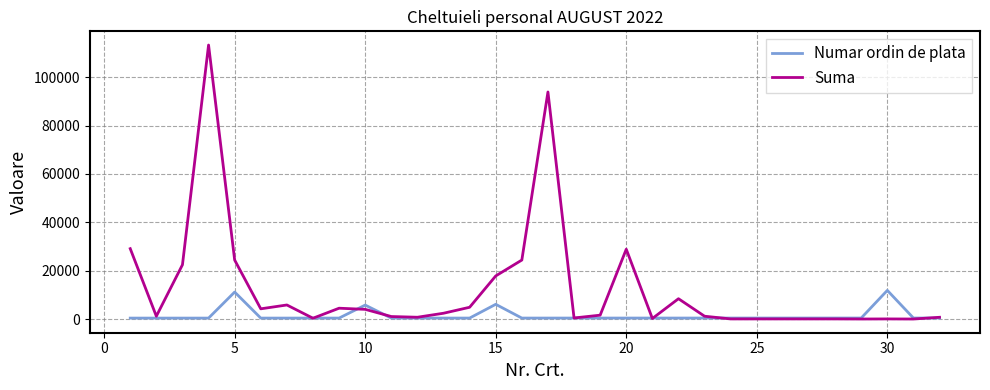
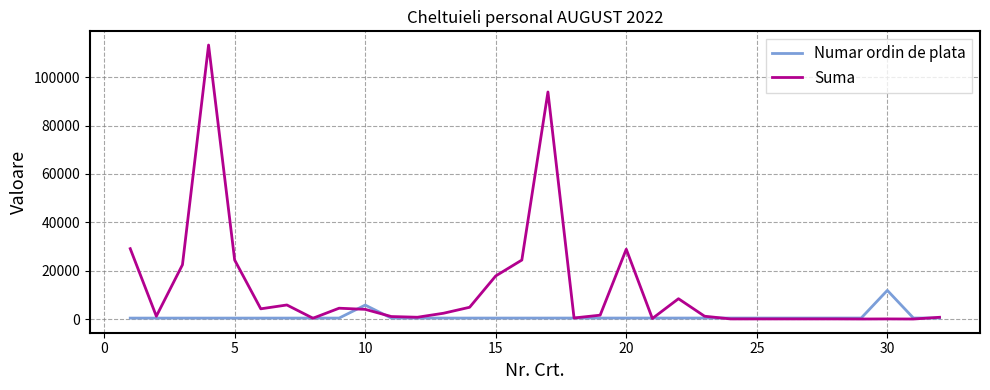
  {
    "Numar ordin de plata": {
-     "5": 11000,
+     "5": 0,
      "10": 6000,
-     "15": 6000,
+     "15": 0,
      "20": 0,
      "30": 12000
    },
    "Suma": {
      "5": 24000,
      "10": 4000,
      "15": 18000,
      "20": 29000,
      "30": 0
    }
  }
